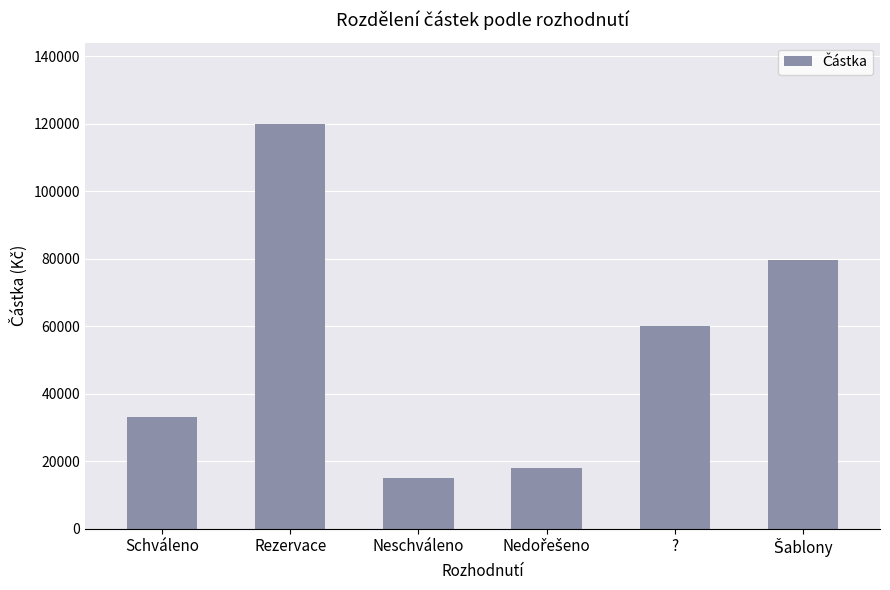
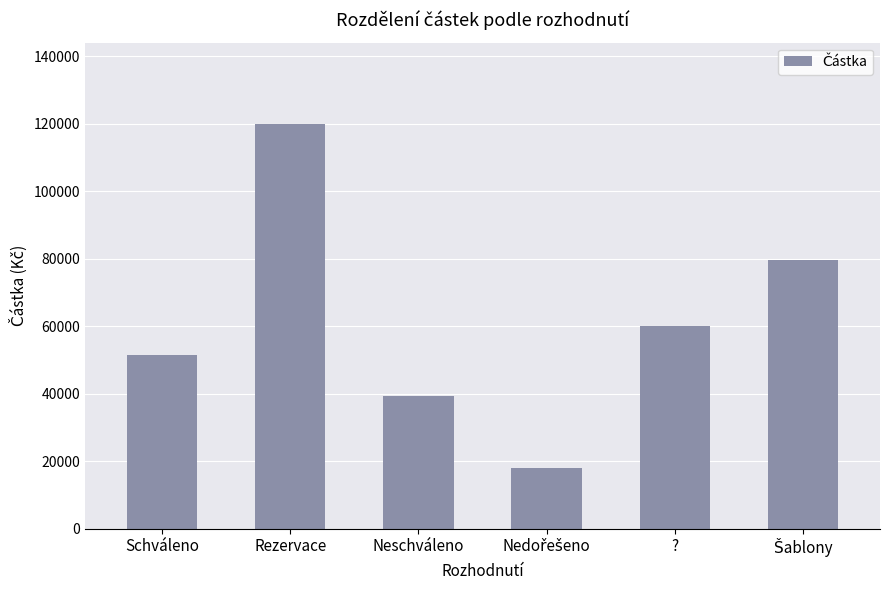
  {
-   "Schváleno": 33000,
+   "Schváleno": 52000,
    "Rezervace": 120000,
-   "Neschváleno": 15000,
+   "Neschváleno": 39000,
    "Nedořešeno": 18000,
    "?": 60000,
    "Šablony": 80000
  }
